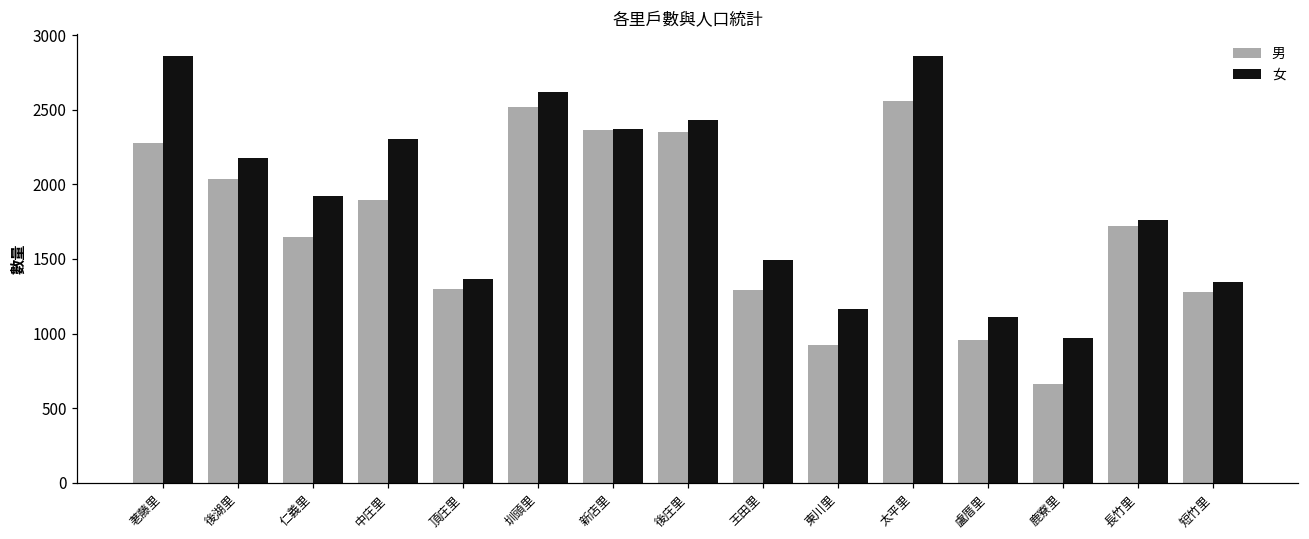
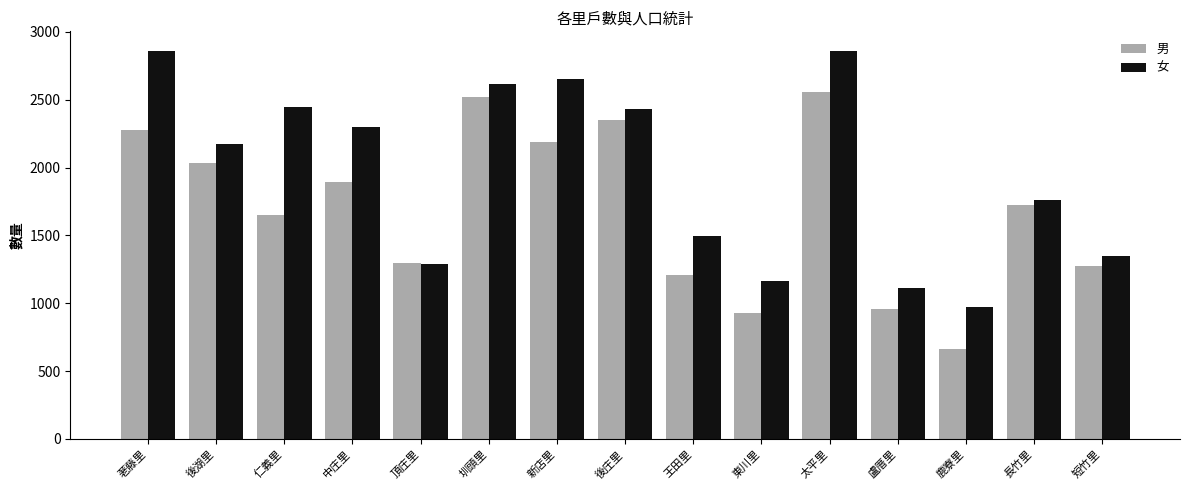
  {
    "男": {
      "荖藤里": 2280,
      "後湖里": 2040,
      "仁義里": 1650,
      "中庄里": 1900,
      "頂庄里": 1300,
      "圳頭里": 2520,
-     "新店里": 2370,
+     "新店里": 2190,
      "後庄里": 2350,
-     "王田里": 1290,
+     "王田里": 1210,
      "東川里": 930,
      "太平里": 2560,
      "盧厝里": 960,
      "鹿寮里": 660,
      "長竹里": 1720,
      "短竹里": 1280
    },
    "女": {
      "荖藤里": 2860,
      "後湖里": 2180,
-     "仁義里": 1920,
+     "仁義里": 2440,
      "中庄里": 2300,
-     "頂庄里": 1370,
+     "頂庄里": 1290,
      "圳頭里": 2620,
-     "新店里": 2370,
+     "新店里": 2650,
      "後庄里": 2430,
      "王田里": 1490,
      "東川里": 1170,
      "太平里": 2860,
      "盧厝里": 1110,
      "鹿寮里": 970,
      "長竹里": 1760,
      "短竹里": 1350
    }
  }
